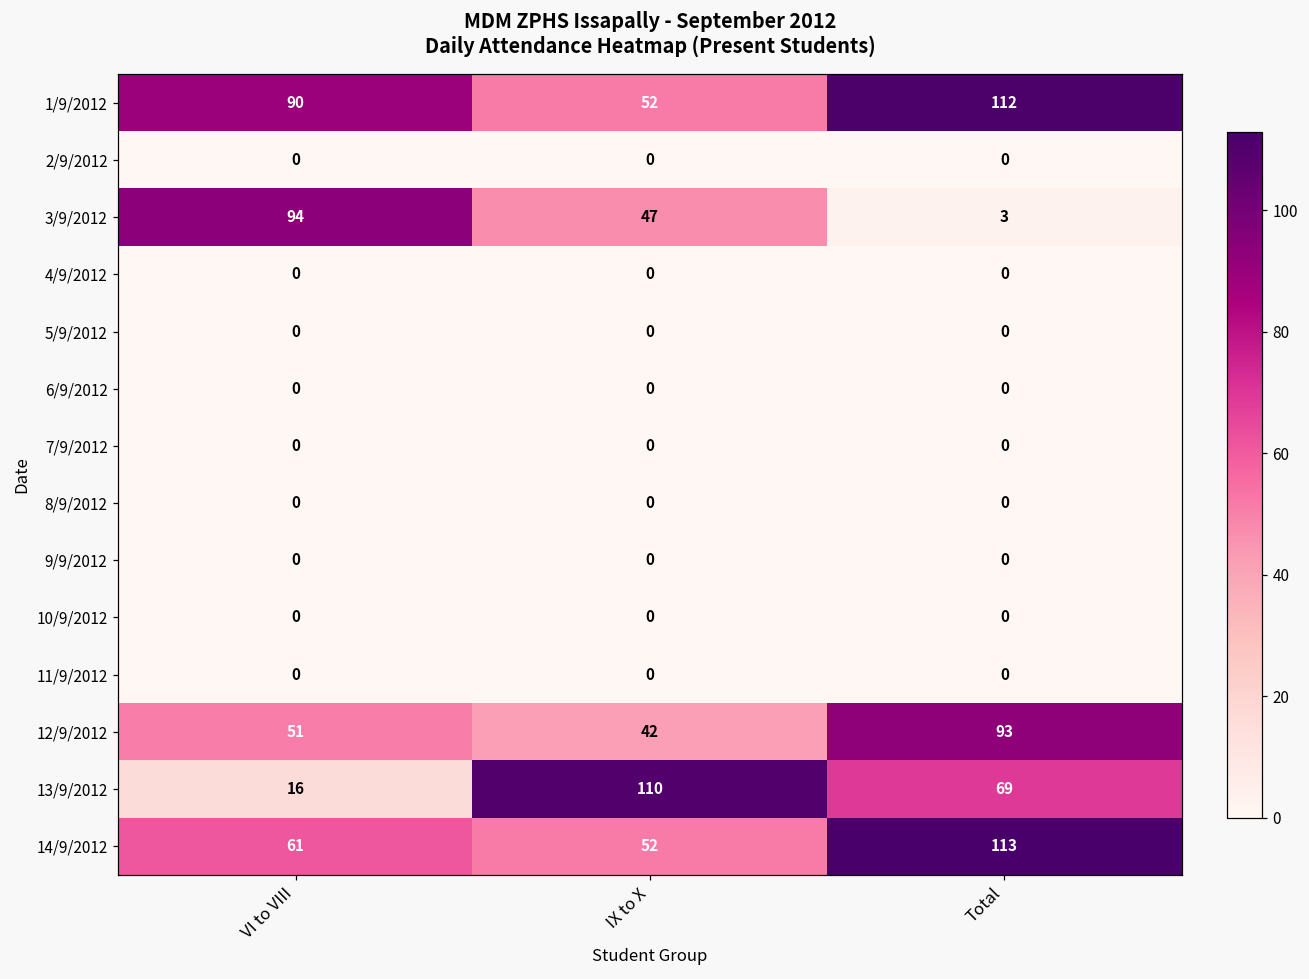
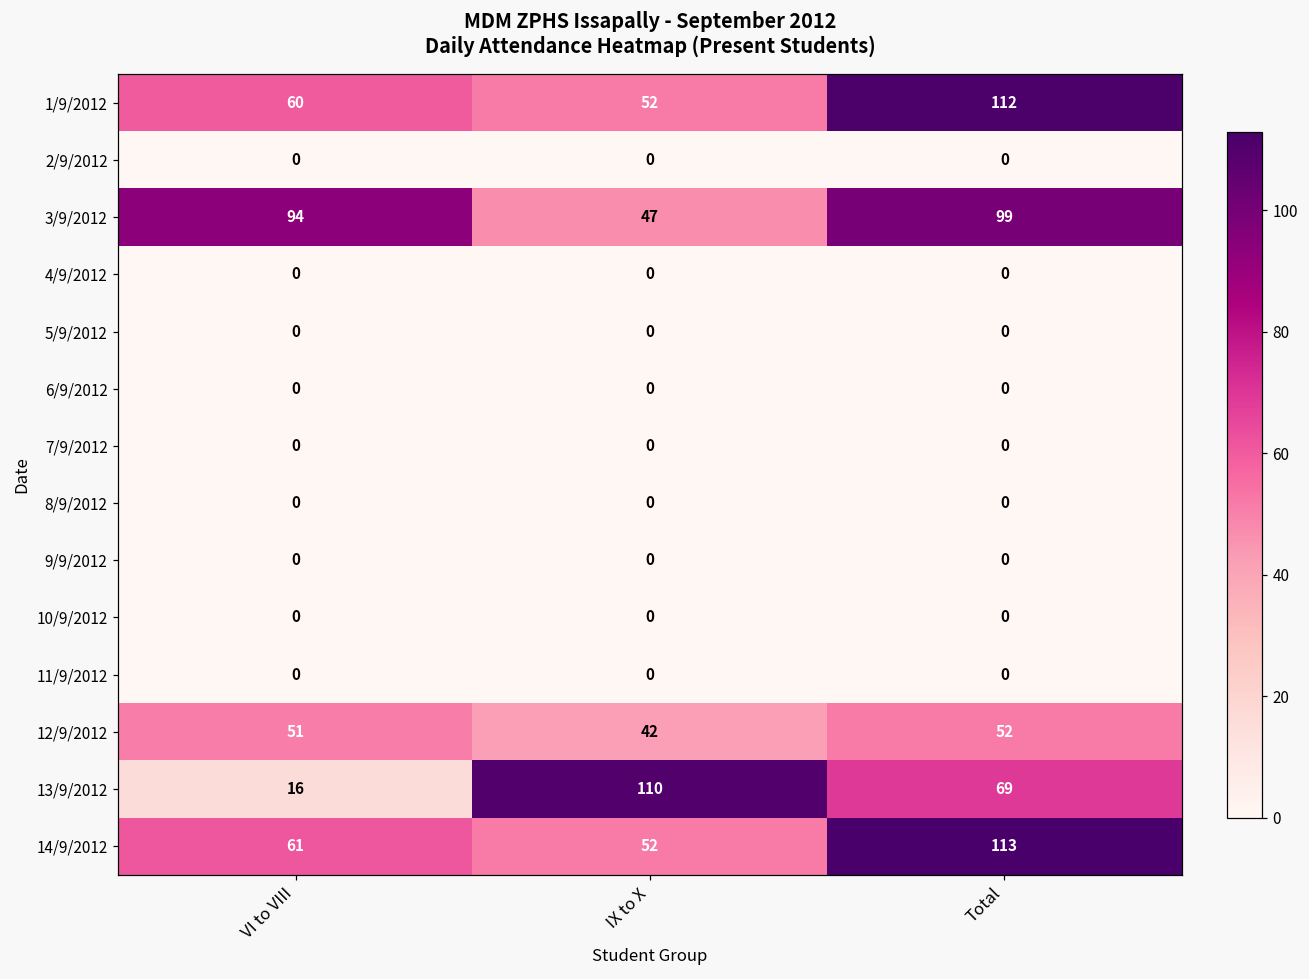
  {
    "1/9/2012": {
-     "VI to VIII": 90,
+     "VI to VIII": 60,
      "IX to X": 52,
      "Total": 112
    },
    "2/9/2012": {
      "VI to VIII": 0,
      "IX to X": 0,
      "Total": 0
    },
    "3/9/2012": {
      "VI to VIII": 94,
      "IX to X": 47,
-     "Total": 3
+     "Total": 99
    },
    "4/9/2012": {
      "VI to VIII": 0,
      "IX to X": 0,
      "Total": 0
    },
    "5/9/2012": {
      "VI to VIII": 0,
      "IX to X": 0,
      "Total": 0
    },
    "6/9/2012": {
      "VI to VIII": 0,
      "IX to X": 0,
      "Total": 0
    },
    "7/9/2012": {
      "VI to VIII": 0,
      "IX to X": 0,
      "Total": 0
    },
    "8/9/2012": {
      "VI to VIII": 0,
      "IX to X": 0,
      "Total": 0
    },
    "9/9/2012": {
      "VI to VIII": 0,
      "IX to X": 0,
      "Total": 0
    },
    "10/9/2012": {
      "VI to VIII": 0,
      "IX to X": 0,
      "Total": 0
    },
    "11/9/2012": {
      "VI to VIII": 0,
      "IX to X": 0,
      "Total": 0
    },
    "12/9/2012": {
      "VI to VIII": 51,
      "IX to X": 42,
-     "Total": 93
+     "Total": 52
    },
    "13/9/2012": {
      "VI to VIII": 16,
      "IX to X": 110,
      "Total": 69
    },
    "14/9/2012": {
      "VI to VIII": 61,
      "IX to X": 52,
      "Total": 113
    }
  }
